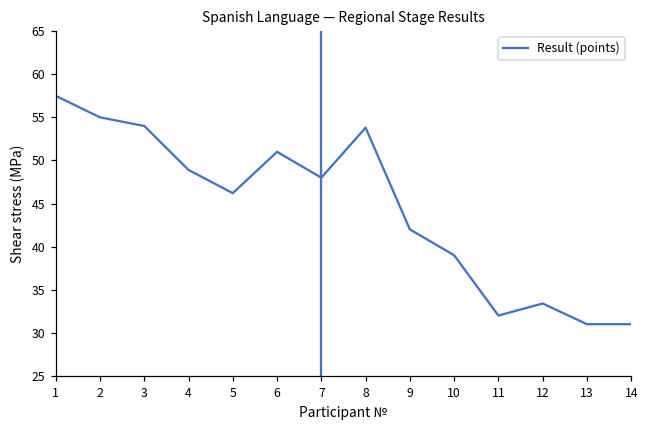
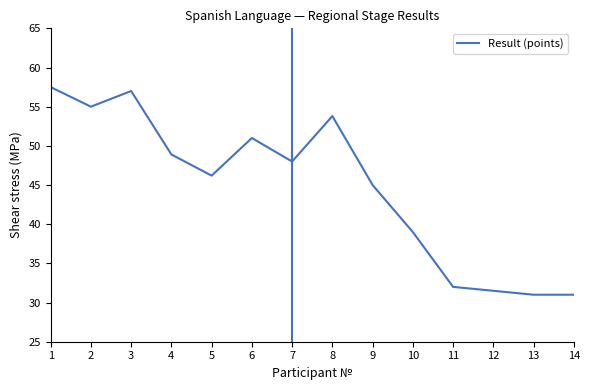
  {
    "1": 58,
    "2": 55,
-   "3": 54,
+   "3": 57,
    "4": 49,
    "5": 46,
    "6": 51,
    "7": 48,
    "8": 54,
-   "9": 42,
+   "9": 45,
    "10": 39,
    "11": 32,
-   "12": 33,
+   "12": 32,
    "13": 31,
    "14": 31
  }
